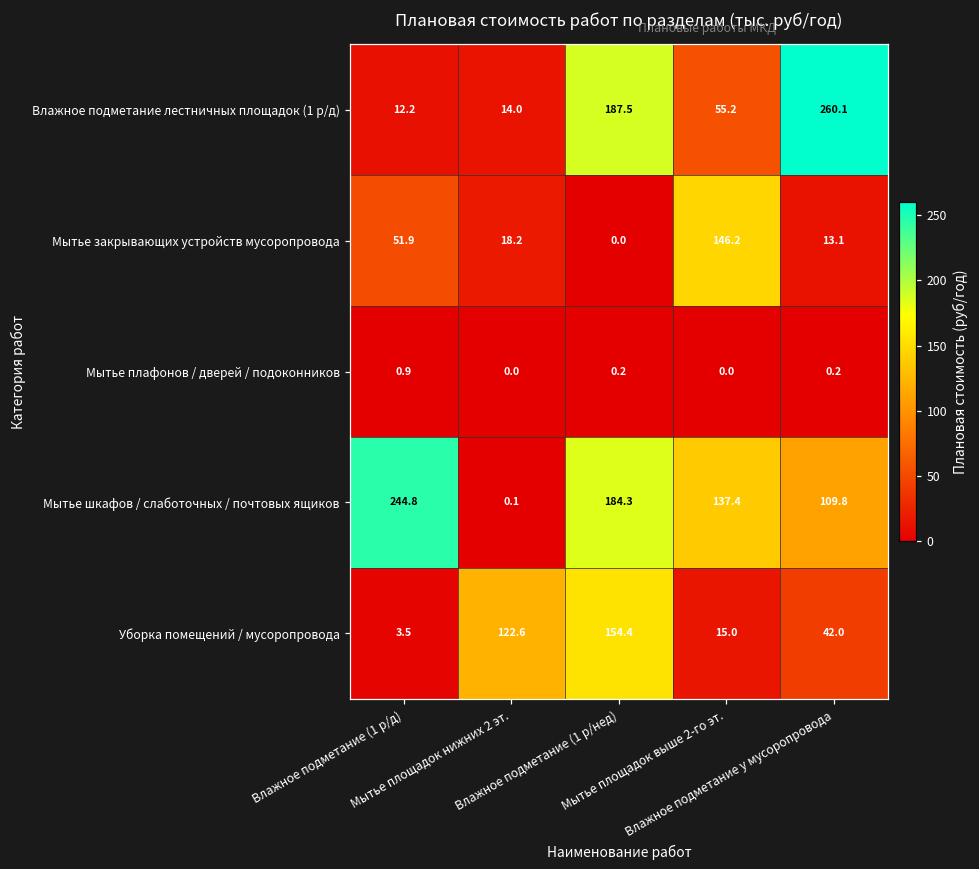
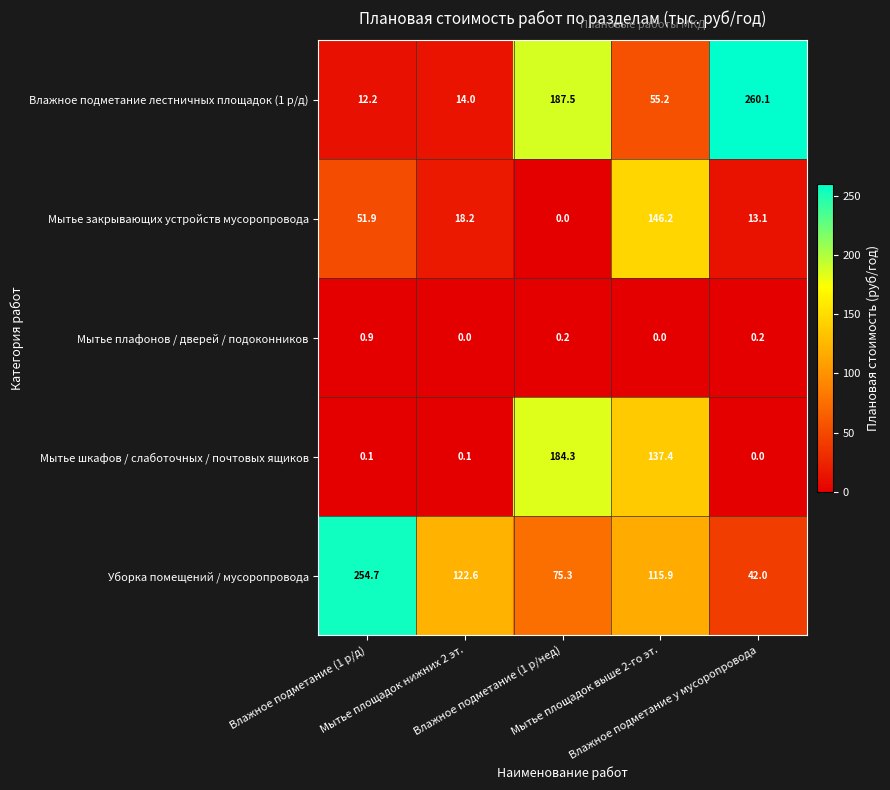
  {
    "Влажное подметание лестничных площадок (1 р/д)": {
      "Влажное подметание (1 р/д)": 12.2,
      "Мытье площадок нижних 2 эт.": 14.0,
      "Влажное подметание (1 р/нед)": 187.5,
      "Мытье площадок выше 2-го эт.": 55.2,
      "Влажное подметание у мусоропровода": 260.1
    },
    "Мытье закрывающих устройств мусоропровода": {
      "Влажное подметание (1 р/д)": 51.9,
      "Мытье площадок нижних 2 эт.": 18.2,
      "Влажное подметание (1 р/нед)": 0.0,
      "Мытье площадок выше 2-го эт.": 146.2,
      "Влажное подметание у мусоропровода": 13.1
    },
    "Мытье плафонов / дверей / подоконников": {
      "Влажное подметание (1 р/д)": 0.9,
      "Мытье площадок нижних 2 эт.": 0.0,
      "Влажное подметание (1 р/нед)": 0.2,
      "Мытье площадок выше 2-го эт.": 0.0,
      "Влажное подметание у мусоропровода": 0.2
    },
    "Мытье шкафов / слаботочных / почтовых ящиков": {
-     "Влажное подметание (1 р/д)": 244.8,
+     "Влажное подметание (1 р/д)": 0.1,
      "Мытье площадок нижних 2 эт.": 0.1,
      "Влажное подметание (1 р/нед)": 184.3,
      "Мытье площадок выше 2-го эт.": 137.4,
-     "Влажное подметание у мусоропровода": 109.8
+     "Влажное подметание у мусоропровода": 0.0
    },
    "Уборка помещений / мусоропровода": {
-     "Влажное подметание (1 р/д)": 3.5,
+     "Влажное подметание (1 р/д)": 254.7,
      "Мытье площадок нижних 2 эт.": 122.6,
-     "Влажное подметание (1 р/нед)": 154.4,
-     "Мытье площадок выше 2-го эт.": 15.0,
+     "Влажное подметание (1 р/нед)": 75.3,
+     "Мытье площадок выше 2-го эт.": 115.9,
      "Влажное подметание у мусоропровода": 42.0
    }
  }
